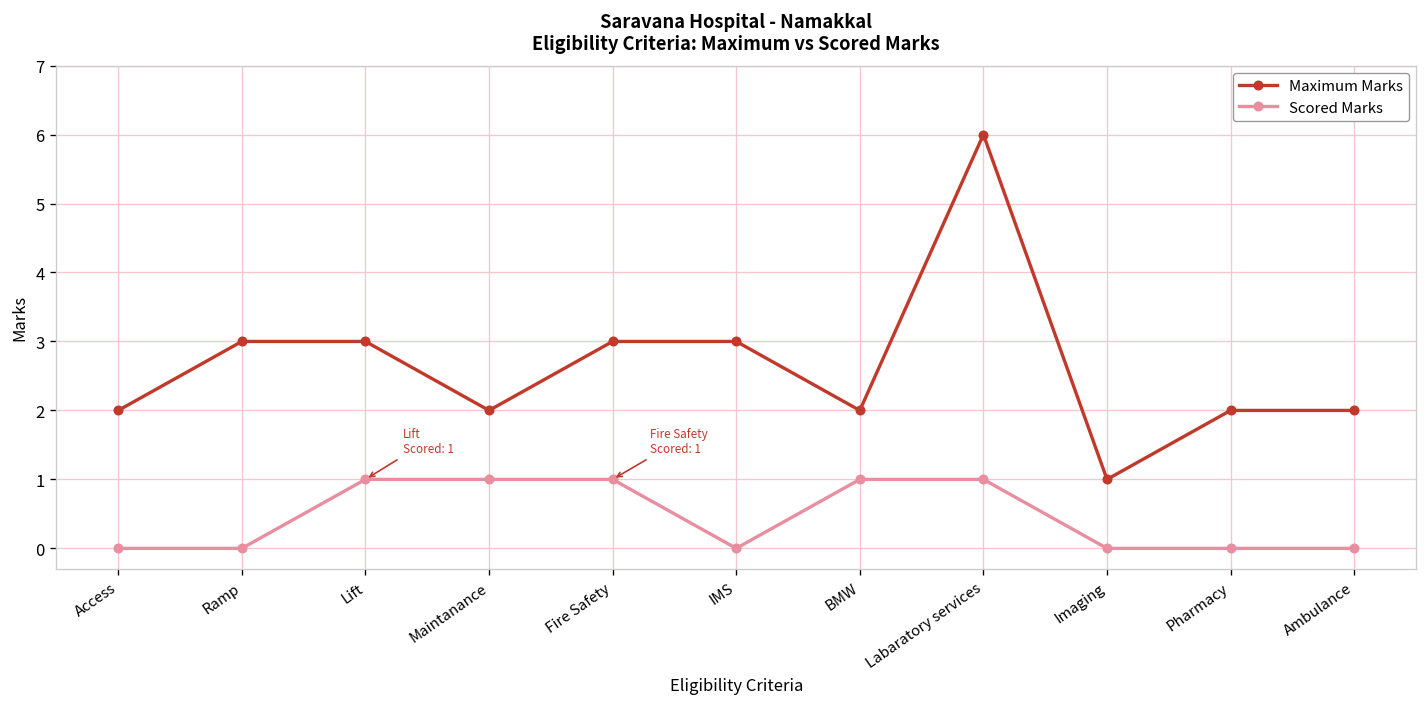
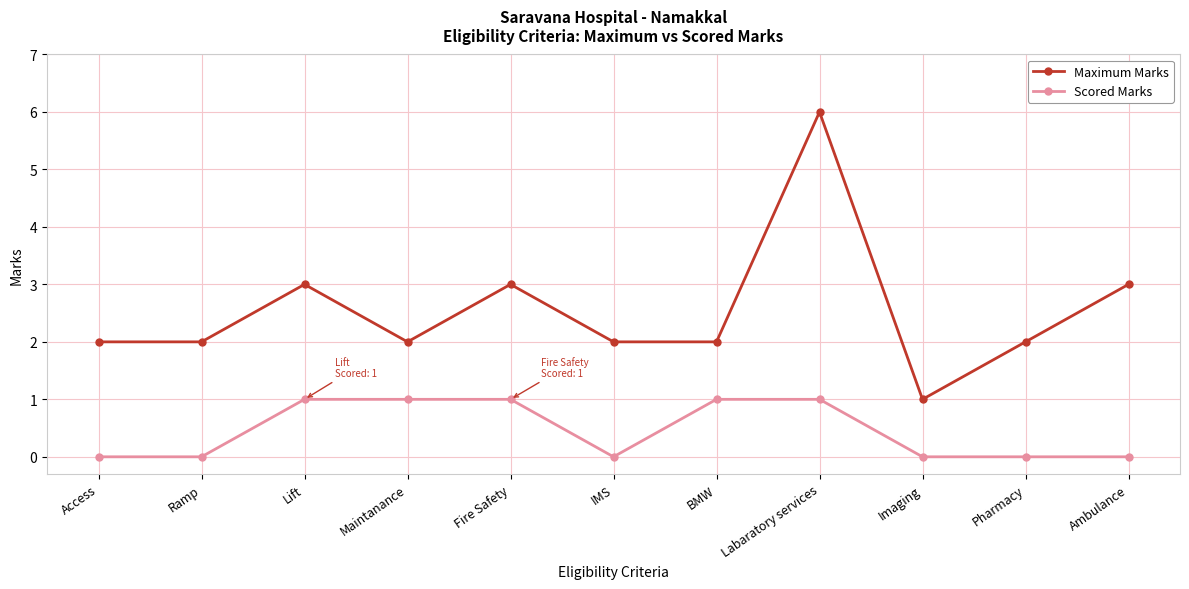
  {
    "Maximum Marks": {
      "Access": 2,
-     "Ramp": 3,
+     "Ramp": 2,
      "Lift": 3,
      "Maintanance": 2,
      "Fire Safety": 3,
-     "IMS": 3,
+     "IMS": 2,
      "BMW": 2,
      "Labaratory services": 6,
      "Imaging": 1,
      "Pharmacy": 2,
-     "Ambulance": 2
+     "Ambulance": 3
    },
    "Scored Marks": {
      "Lift": 1,
      "Fire Safety": 1
    }
  }
